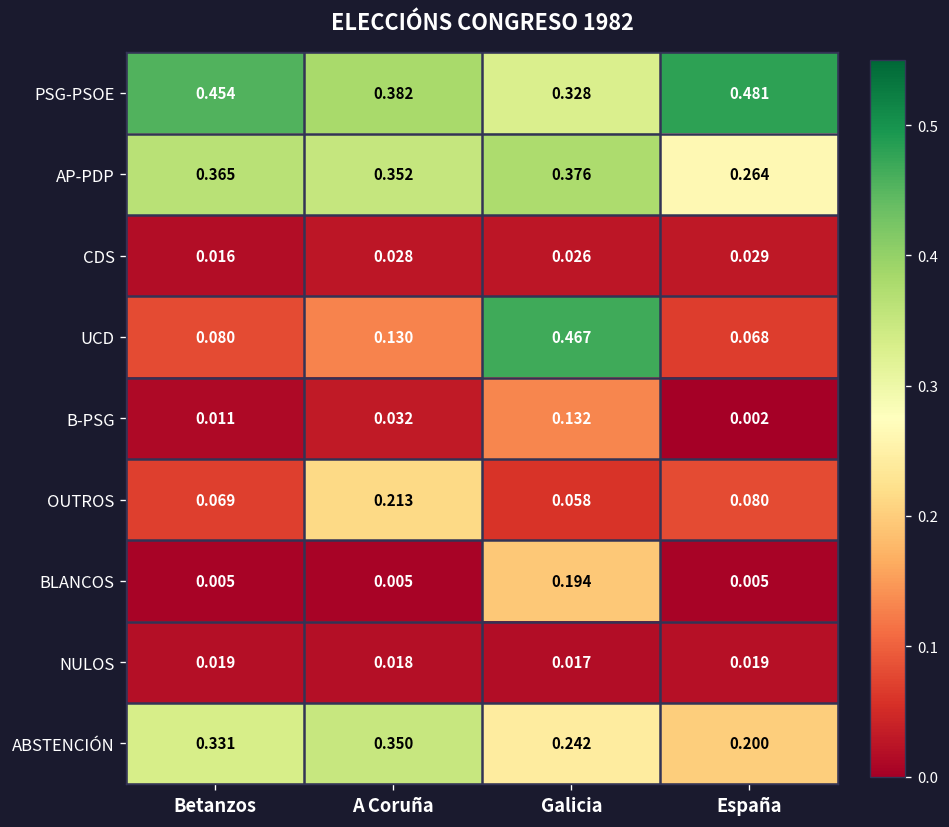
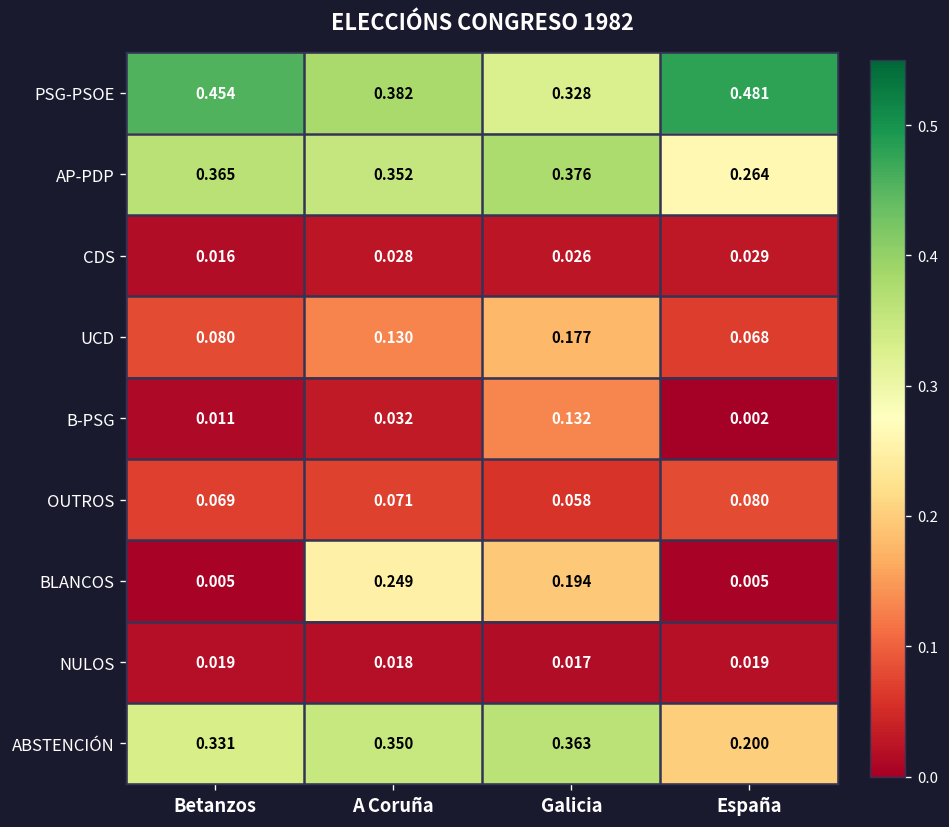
  {
    "PSG-PSOE": {
      "Betanzos": 0.454,
      "A Coruña": 0.382,
      "Galicia": 0.328,
      "España": 0.481
    },
    "AP-PDP": {
      "Betanzos": 0.365,
      "A Coruña": 0.352,
      "Galicia": 0.376,
      "España": 0.264
    },
    "CDS": {
      "Betanzos": 0.016,
      "A Coruña": 0.028,
      "Galicia": 0.026,
      "España": 0.029
    },
    "UCD": {
      "Betanzos": 0.080,
      "A Coruña": 0.130,
-     "Galicia": 0.467,
+     "Galicia": 0.177,
      "España": 0.068
    },
    "B-PSG": {
      "Betanzos": 0.011,
      "A Coruña": 0.032,
      "Galicia": 0.132,
      "España": 0.002
    },
    "OUTROS": {
      "Betanzos": 0.069,
-     "A Coruña": 0.213,
+     "A Coruña": 0.071,
      "Galicia": 0.058,
      "España": 0.080
    },
    "BLANCOS": {
      "Betanzos": 0.005,
-     "A Coruña": 0.005,
+     "A Coruña": 0.249,
      "Galicia": 0.194,
      "España": 0.005
    },
    "NULOS": {
      "Betanzos": 0.019,
      "A Coruña": 0.018,
      "Galicia": 0.017,
      "España": 0.019
    },
    "ABSTENCIÓN": {
      "Betanzos": 0.331,
      "A Coruña": 0.350,
-     "Galicia": 0.242,
+     "Galicia": 0.363,
      "España": 0.200
    }
  }
